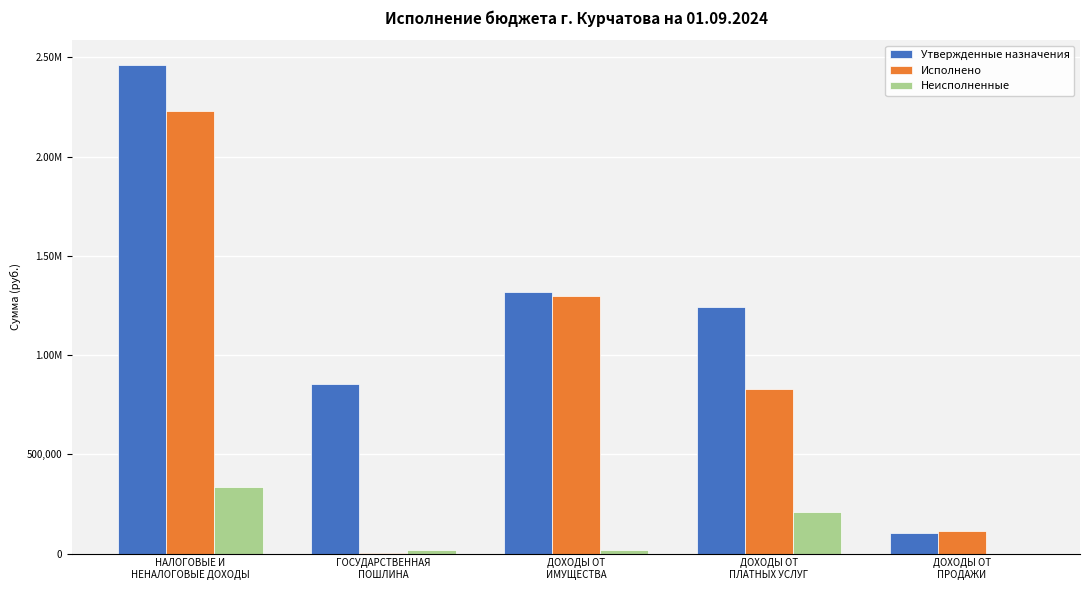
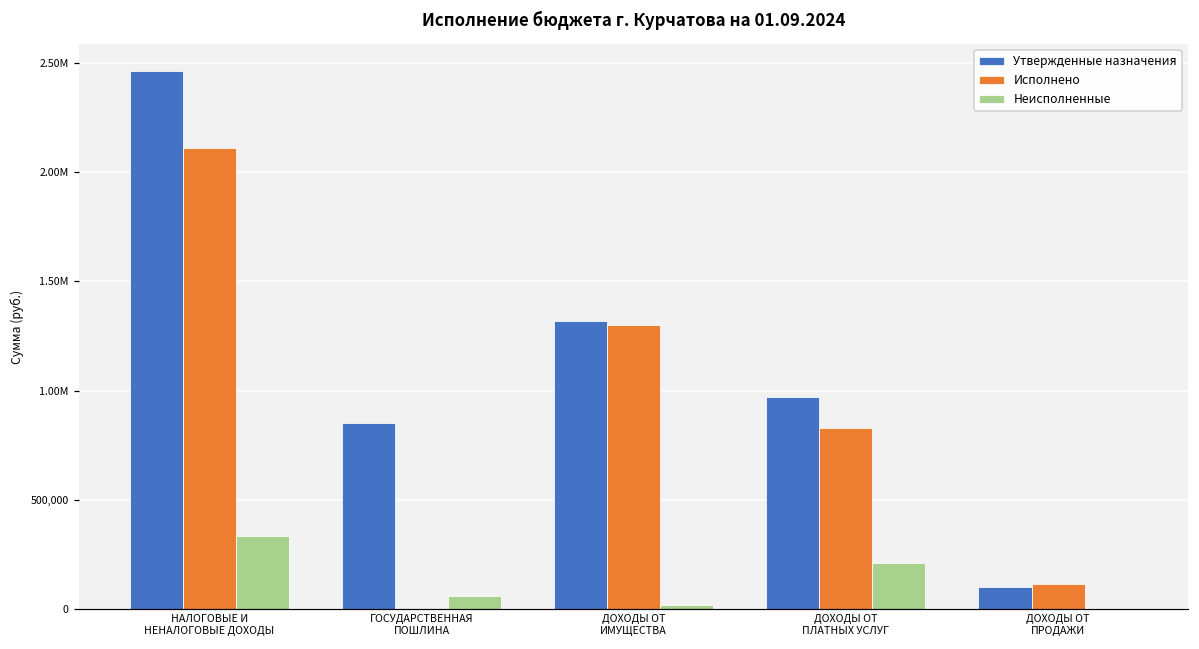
  {
    "Утвержденные назначения": {
      "НАЛОГОВЫЕ И НЕНАЛОГОВЫЕ ДОХОДЫ": "2,460,000",
      "ГОСУДАРСТВЕННАЯ ПОШЛИНА": "850,000",
      "ДОХОДЫ ОТ ИМУЩЕСТВА": "1,320,000",
-     "ДОХОДЫ ОТ ПЛАТНЫХ УСЛУГ": "1,240,000",
+     "ДОХОДЫ ОТ ПЛАТНЫХ УСЛУГ": "970,000",
      "ДОХОДЫ ОТ ПРОДАЖИ": "100,000"
    },
    "Исполнено": {
-     "НАЛОГОВЫЕ И НЕНАЛОГОВЫЕ ДОХОДЫ": "2,230,000",
+     "НАЛОГОВЫЕ И НЕНАЛОГОВЫЕ ДОХОДЫ": "2,110,000",
      "ДОХОДЫ ОТ ИМУЩЕСТВА": "1,300,000",
      "ДОХОДЫ ОТ ПЛАТНЫХ УСЛУГ": "830,000",
      "ДОХОДЫ ОТ ПРОДАЖИ": "110,000"
    },
    "Неисполненные": {
      "НАЛОГОВЫЕ И НЕНАЛОГОВЫЕ ДОХОДЫ": "330,000",
-     "ГОСУДАРСТВЕННАЯ ПОШЛИНА": "20,000",
+     "ГОСУДАРСТВЕННАЯ ПОШЛИНА": "60,000",
      "ДОХОДЫ ОТ ИМУЩЕСТВА": "20,000",
      "ДОХОДЫ ОТ ПЛАТНЫХ УСЛУГ": "210,000",
      "ДОХОДЫ ОТ ПРОДАЖИ": "0"
    }
  }
